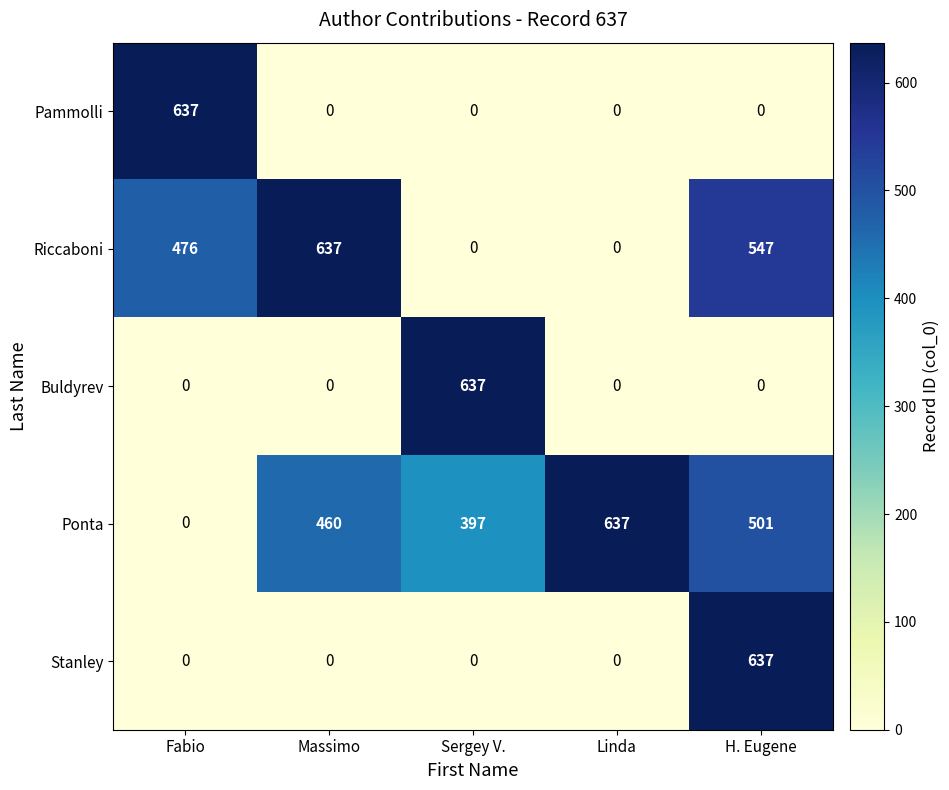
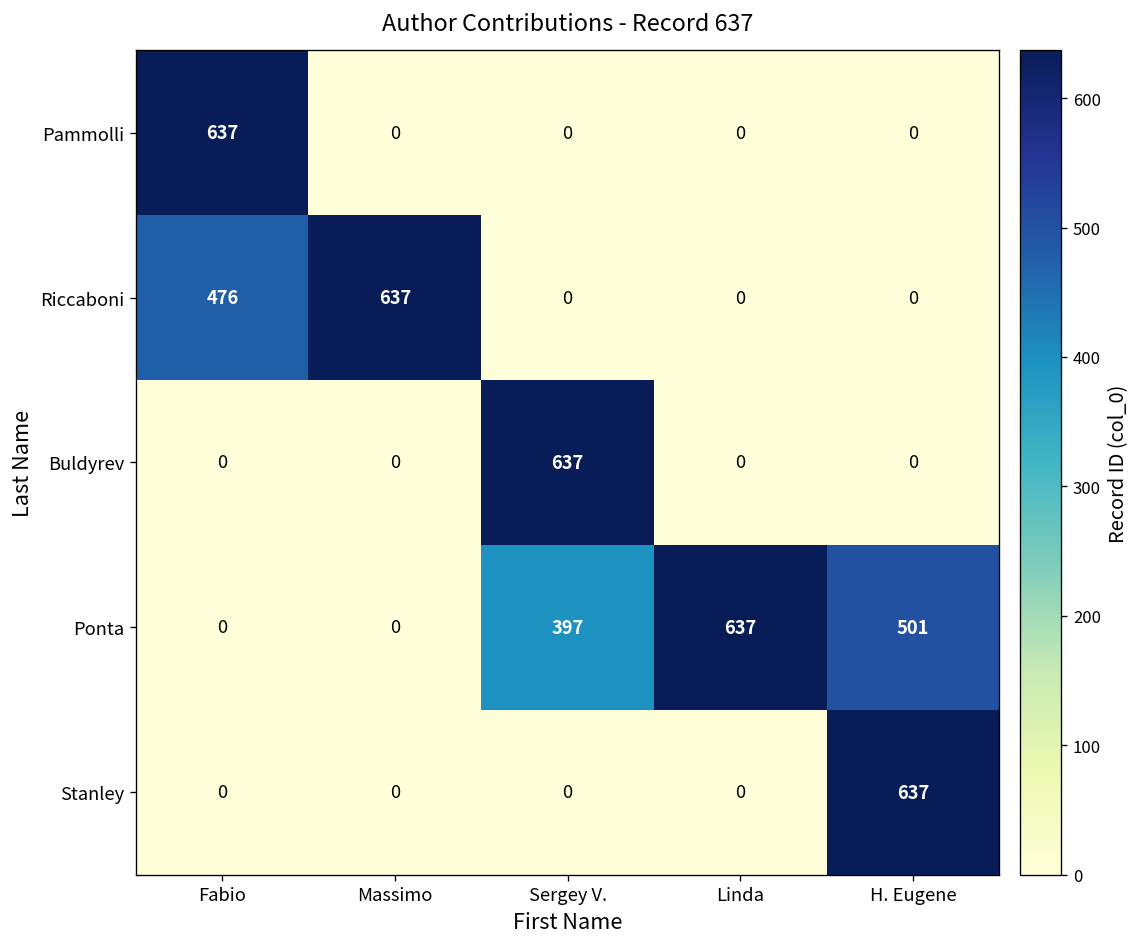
  {
    "Pammolli": {
      "Fabio": 637,
      "Massimo": 0,
      "Sergey V.": 0,
      "Linda": 0,
      "H. Eugene": 0
    },
    "Riccaboni": {
      "Fabio": 476,
      "Massimo": 637,
      "Sergey V.": 0,
      "Linda": 0,
-     "H. Eugene": 547
+     "H. Eugene": 0
    },
    "Buldyrev": {
      "Fabio": 0,
      "Massimo": 0,
      "Sergey V.": 637,
      "Linda": 0,
      "H. Eugene": 0
    },
    "Ponta": {
      "Fabio": 0,
-     "Massimo": 460,
+     "Massimo": 0,
      "Sergey V.": 397,
      "Linda": 637,
      "H. Eugene": 501
    },
    "Stanley": {
      "Fabio": 0,
      "Massimo": 0,
      "Sergey V.": 0,
      "Linda": 0,
      "H. Eugene": 637
    }
  }
